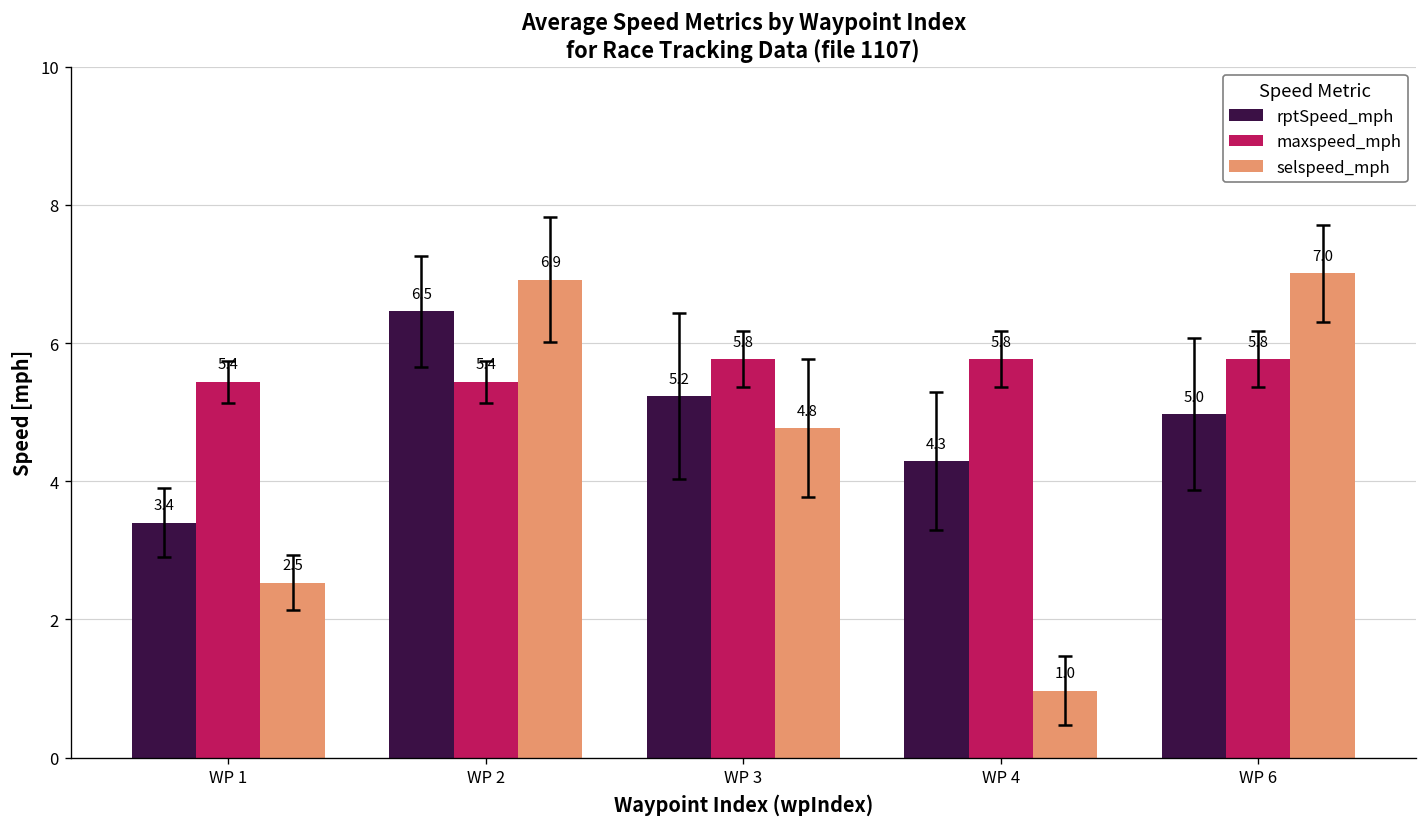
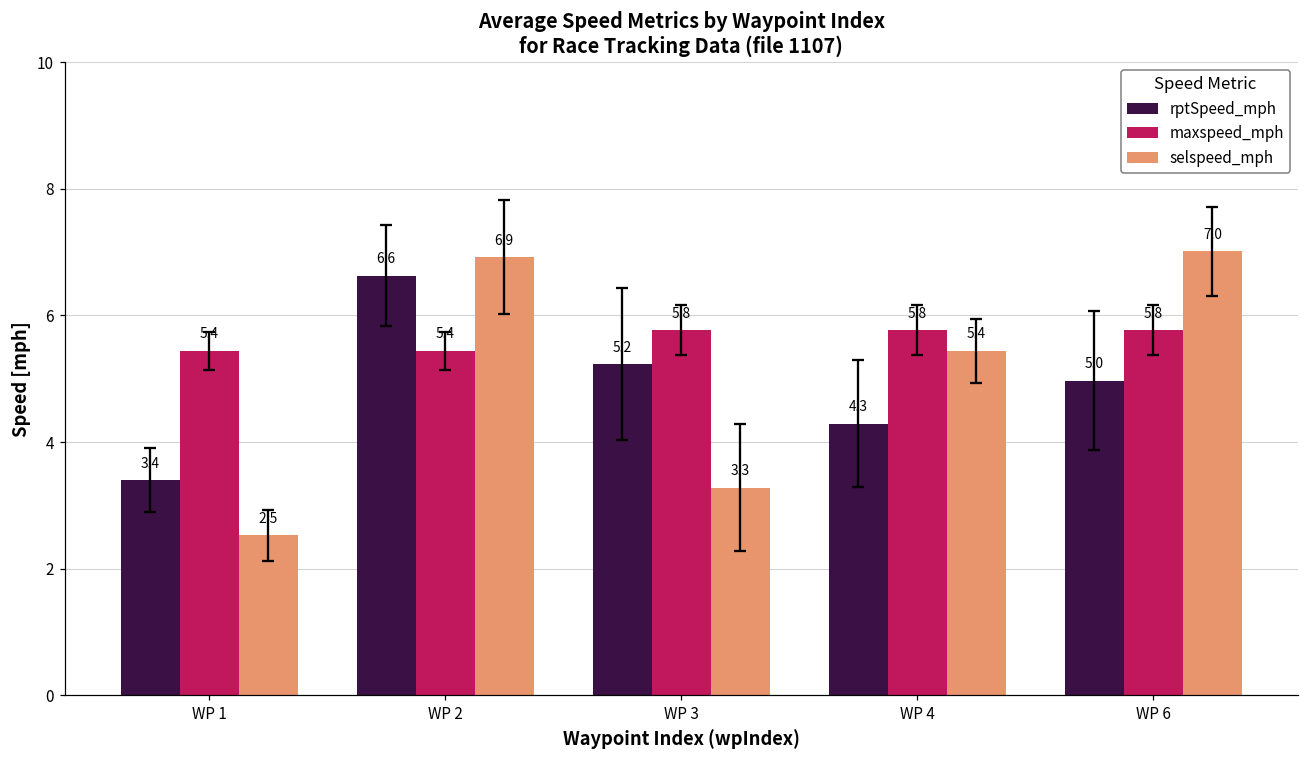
  {
    "rptSpeed_mph": {
      "WP 1": 3.4,
-     "WP 2": 6.5,
+     "WP 2": 6.6,
      "WP 3": 5.2,
      "WP 4": 4.3,
      "WP 6": 5.0
    },
    "selspeed_mph": {
      "WP 2": 6.9,
-     "WP 3": 4.8,
-     "WP 4": 1.0,
+     "WP 3": 3.3,
+     "WP 4": 5.4,
      "WP 6": 7.0
    }
  }
